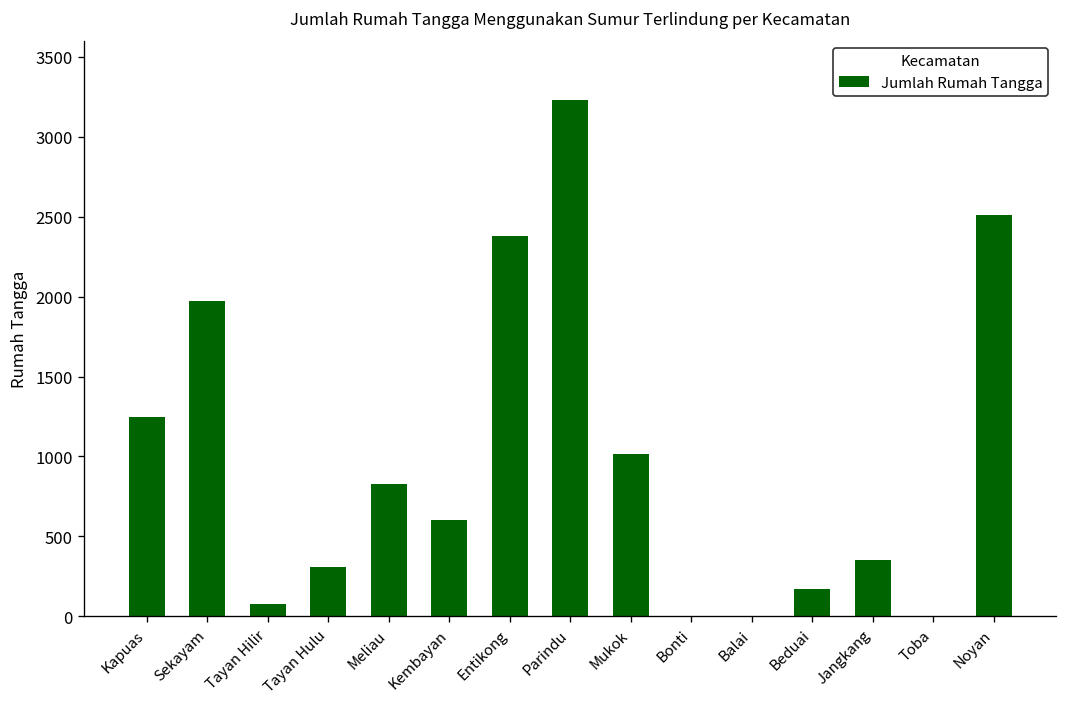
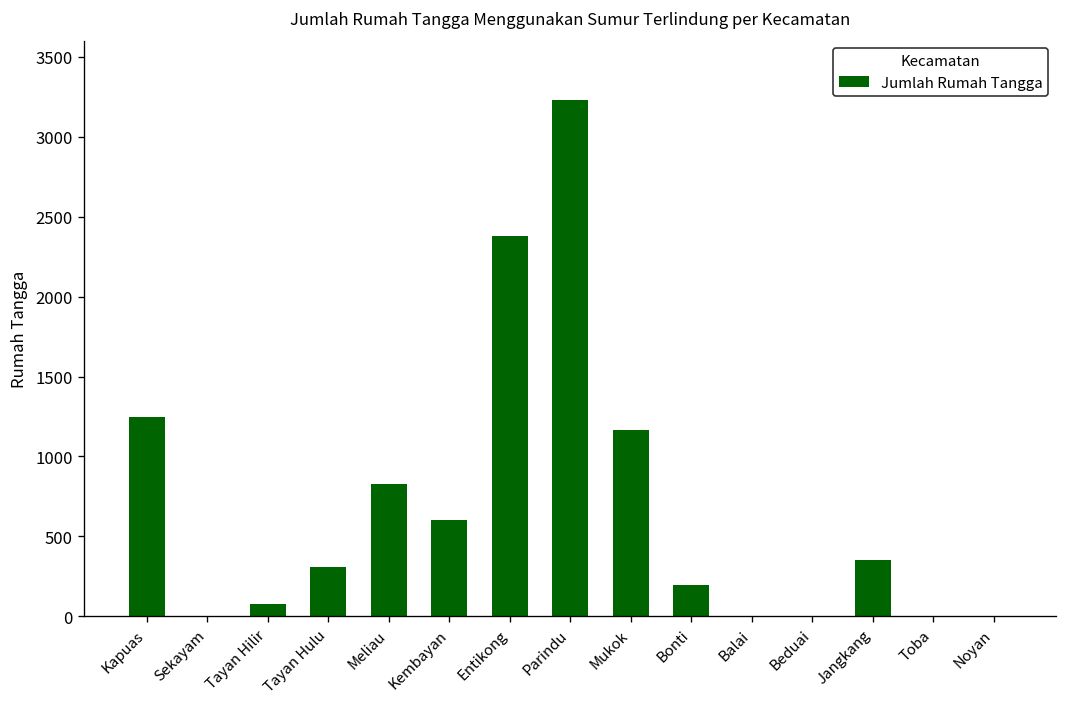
  {
    "Kapuas": 1250,
-   "Sekayam": 1970,
+   "Sekayam": 0,
    "Tayan Hilir": 80,
    "Tayan Hulu": 310,
    "Meliau": 830,
    "Kembayan": 600,
    "Entikong": 2380,
    "Parindu": 3230,
-   "Mukok": 1010,
-   "Bonti": 0,
+   "Mukok": 1170,
+   "Bonti": 200,
    "Balai": 0,
-   "Beduai": 170,
+   "Beduai": 0,
    "Jangkang": 360,
    "Toba": 0,
-   "Noyan": 2510
+   "Noyan": 0
  }
